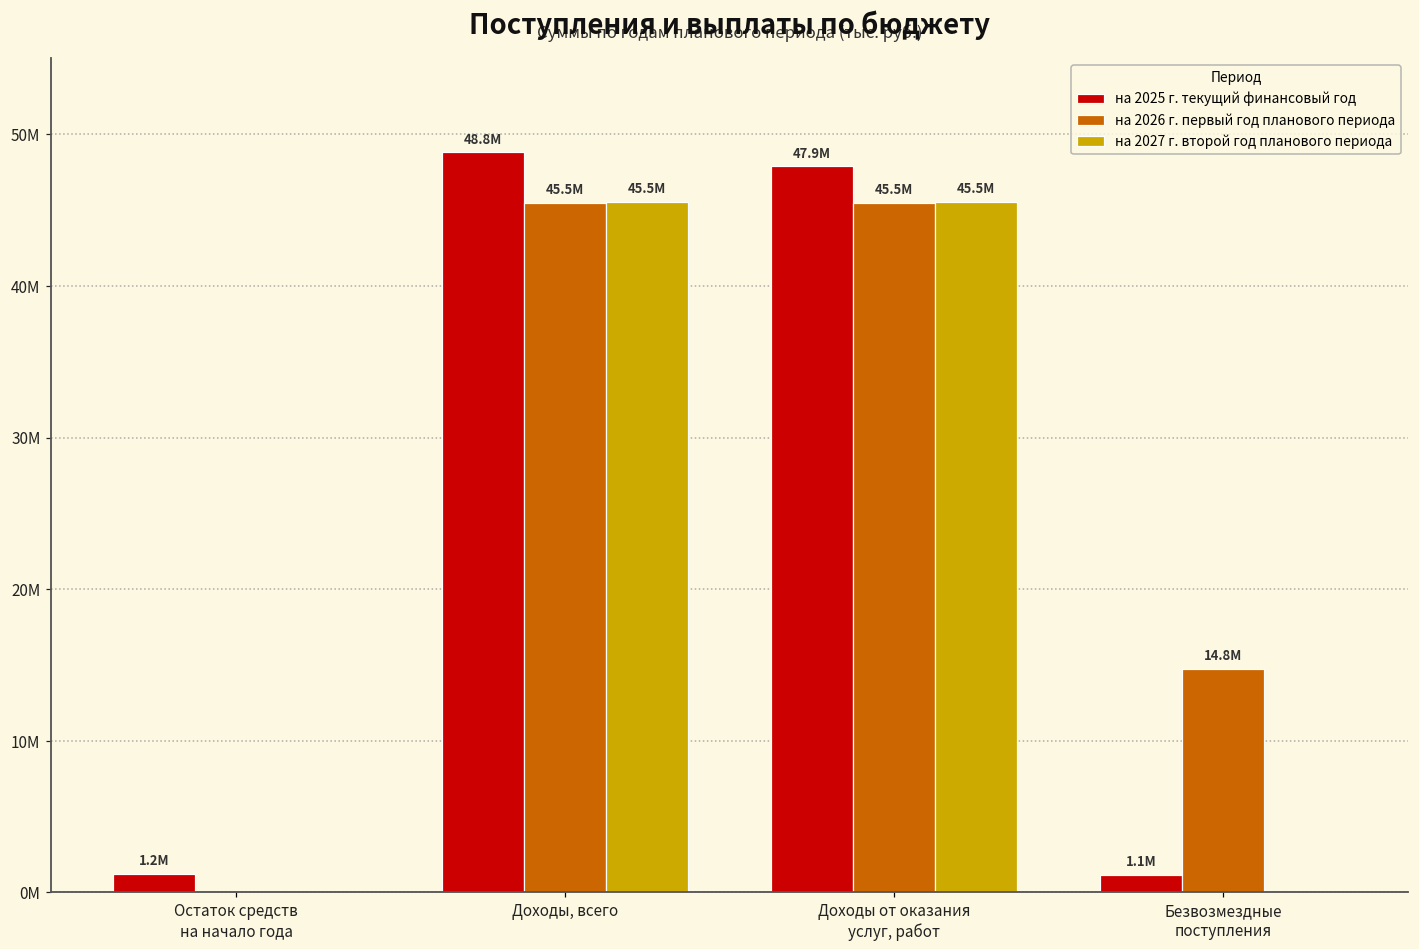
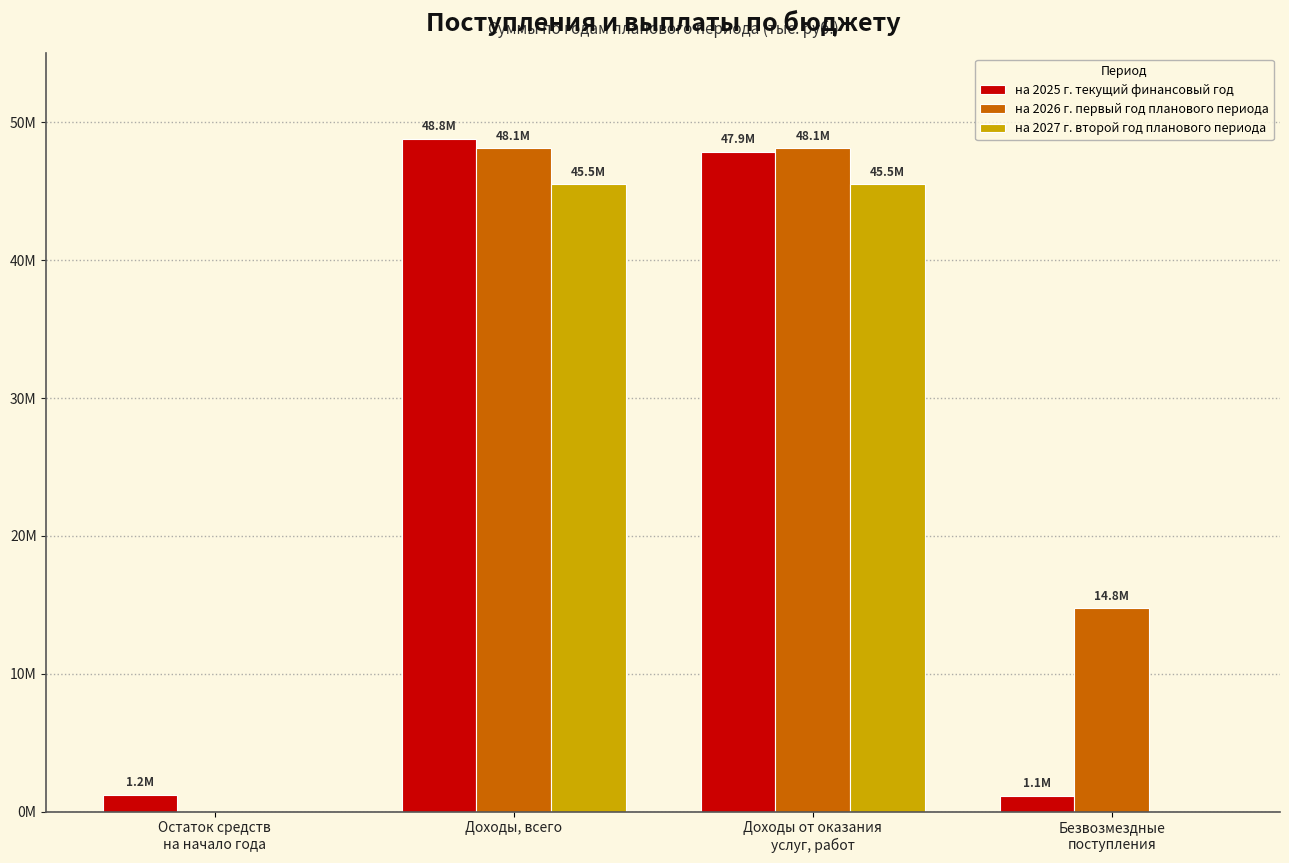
  {
    "на 2025 г. текущий финансовый год": {
      "Остаток средств на начало года": "1.2M",
      "Доходы, всего": "48.8M",
      "Доходы от оказания услуг, работ": "47.9M",
      "Безвозмездные поступления": "1.1M"
    },
    "на 2026 г. первый год планового периода": {
-     "Доходы, всего": "45.5M",
-     "Доходы от оказания услуг, работ": "45.5M",
+     "Доходы, всего": "48.1M",
+     "Доходы от оказания услуг, работ": "48.1M",
      "Безвозмездные поступления": "14.8M"
    },
    "на 2027 г. второй год планового периода": {
      "Доходы, всего": "45.5M",
      "Доходы от оказания услуг, работ": "45.5M"
    }
  }
